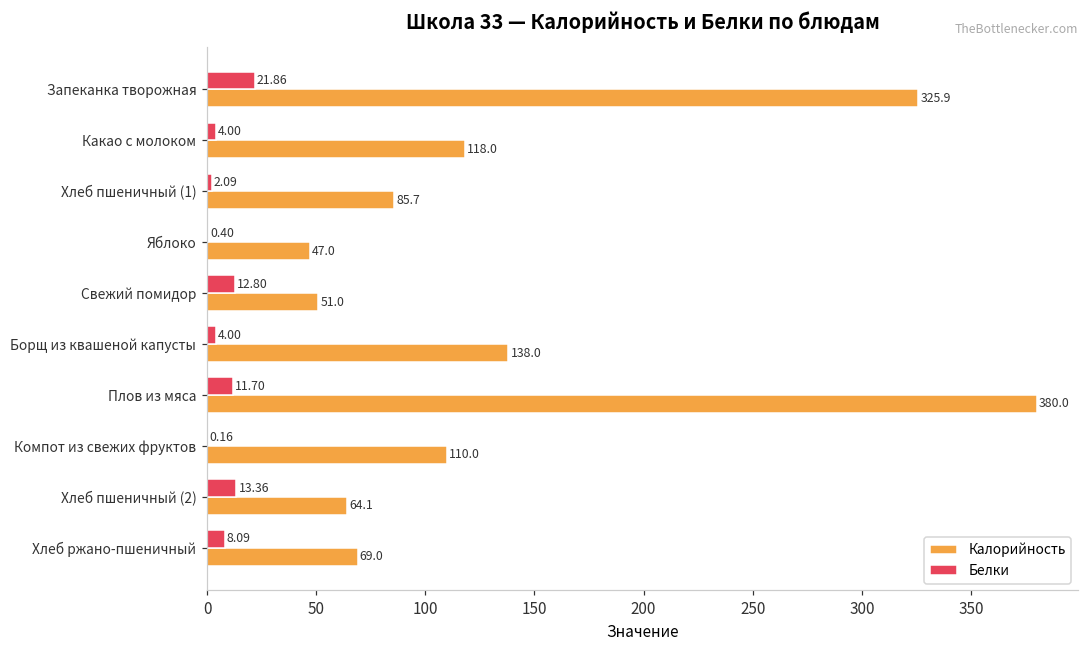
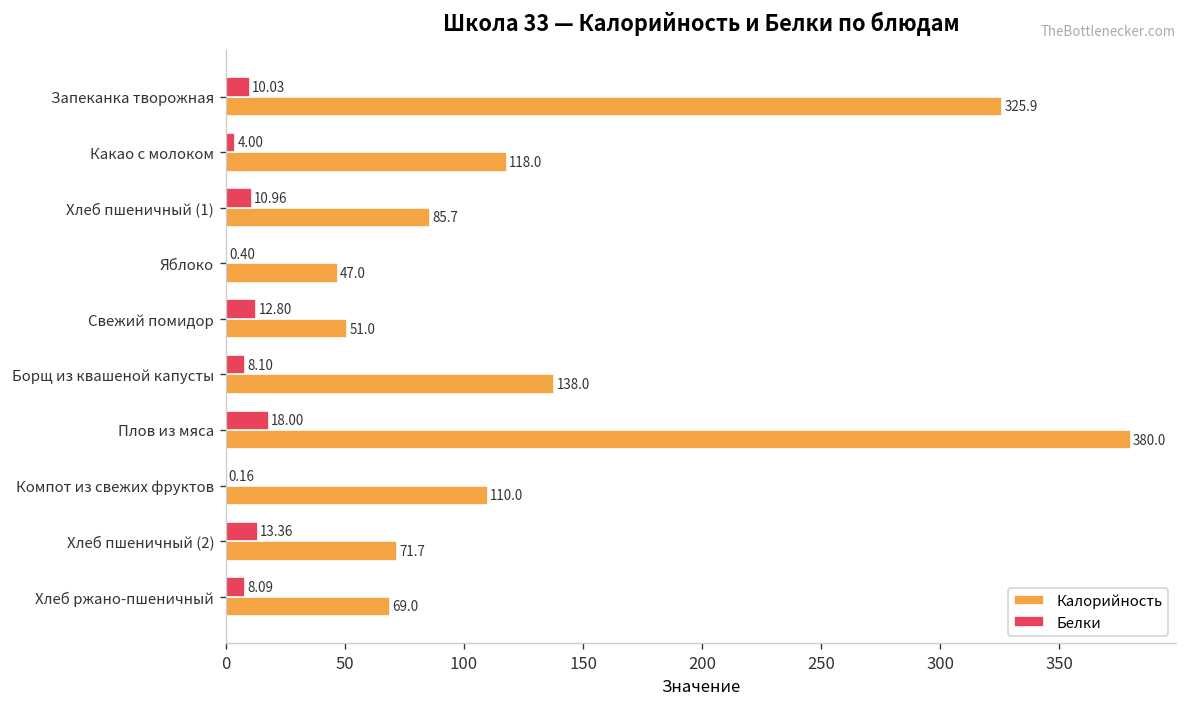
  {
    "Калорийность": {
      "Запеканка творожная": 325.9,
      "Какао с молоком": 118.0,
      "Хлеб пшеничный (1)": 85.7,
      "Яблоко": 47.0,
      "Свежий помидор": 51.0,
      "Борщ из квашеной капусты": 138.0,
      "Плов из мяса": 380.0,
      "Компот из свежих фруктов": 110.0,
-     "Хлеб пшеничный (2)": 64.1,
+     "Хлеб пшеничный (2)": 71.7,
      "Хлеб ржано-пшеничный": 69.0
    },
    "Белки": {
-     "Запеканка творожная": 21.86,
+     "Запеканка творожная": 10.03,
      "Какао с молоком": 4.00,
-     "Хлеб пшеничный (1)": 2.09,
+     "Хлеб пшеничный (1)": 10.96,
      "Яблоко": 0.40,
      "Свежий помидор": 12.80,
-     "Борщ из квашеной капусты": 4.00,
-     "Плов из мяса": 11.70,
+     "Борщ из квашеной капусты": 8.10,
+     "Плов из мяса": 18.00,
      "Компот из свежих фруктов": 0.16,
      "Хлеб пшеничный (2)": 13.36,
      "Хлеб ржано-пшеничный": 8.09
    }
  }
